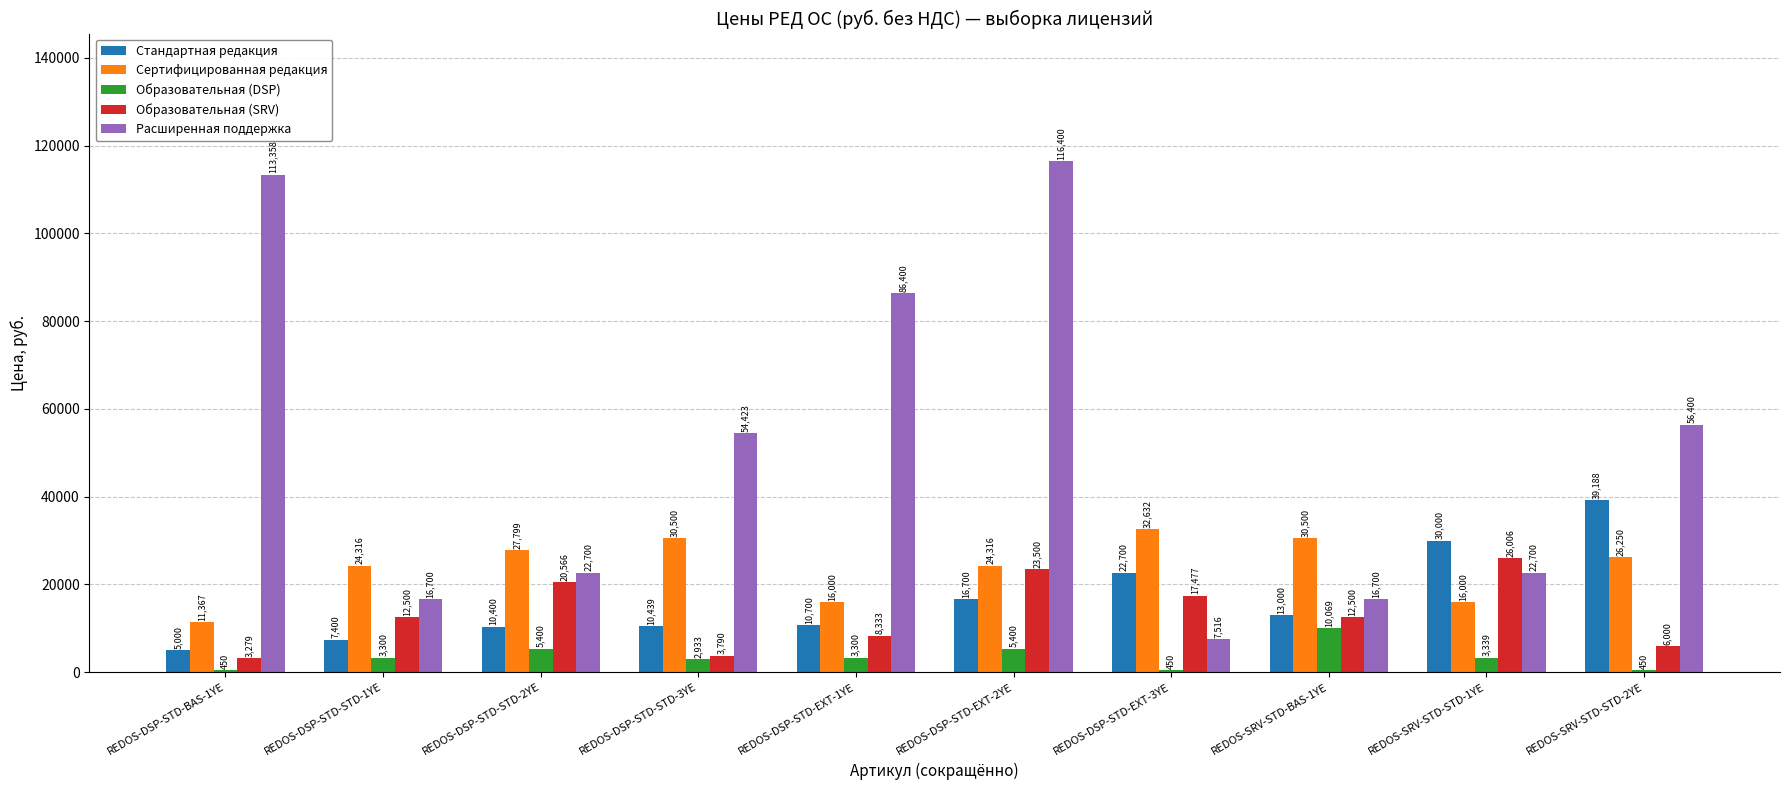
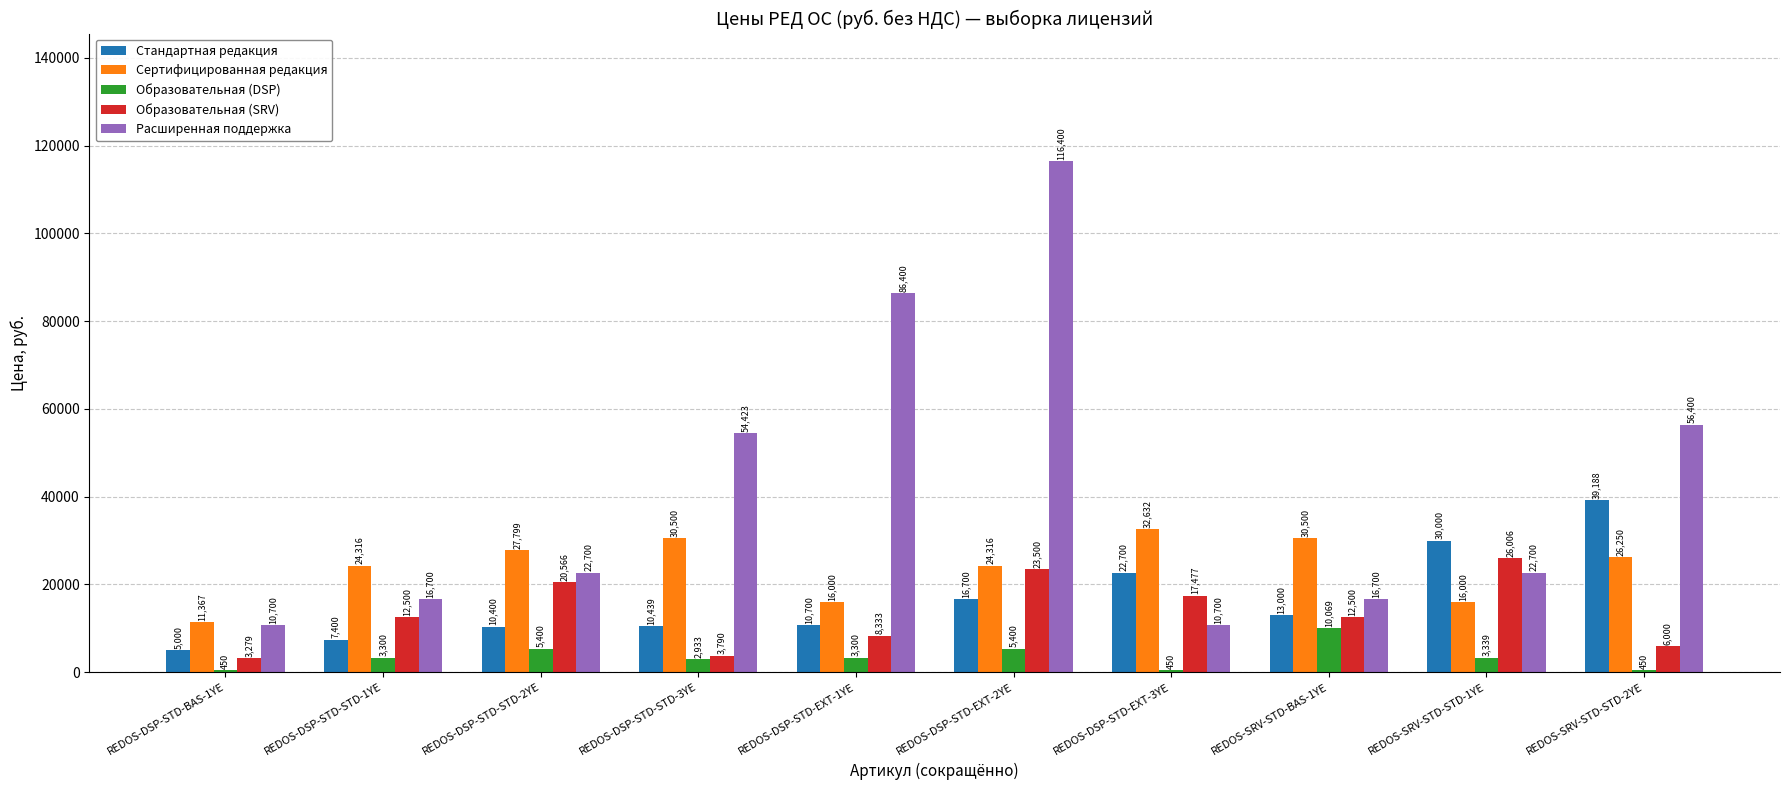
  {
    "Стандартная редакция": {
      "REDOS-DSP-STD-BAS-1YE": "5,000",
      "REDOS-DSP-STD-STD-1YE": "7,400",
      "REDOS-DSP-STD-STD-2YE": "10,400",
      "REDOS-DSP-STD-STD-3YE": "10,439",
      "REDOS-DSP-STD-EXT-1YE": "10,700",
      "REDOS-DSP-STD-EXT-2YE": "16,700",
      "REDOS-DSP-STD-EXT-3YE": "22,700",
      "REDOS-SRV-STD-BAS-1YE": "13,000",
      "REDOS-SRV-STD-STD-1YE": "30,000",
      "REDOS-SRV-STD-STD-2YE": "39,188"
    },
    "Сертифицированная редакция": {
      "REDOS-DSP-STD-BAS-1YE": "11,367",
      "REDOS-DSP-STD-STD-1YE": "24,316",
      "REDOS-DSP-STD-STD-2YE": "27,799",
      "REDOS-DSP-STD-STD-3YE": "30,500",
      "REDOS-DSP-STD-EXT-1YE": "16,000",
      "REDOS-DSP-STD-EXT-2YE": "24,316",
      "REDOS-DSP-STD-EXT-3YE": "32,632",
      "REDOS-SRV-STD-BAS-1YE": "30,500",
      "REDOS-SRV-STD-STD-1YE": "16,000",
      "REDOS-SRV-STD-STD-2YE": "26,250"
    },
    "Образовательная (DSP)": {
      "REDOS-DSP-STD-BAS-1YE": "450",
      "REDOS-DSP-STD-STD-1YE": "3,300",
      "REDOS-DSP-STD-STD-2YE": "5,400",
      "REDOS-DSP-STD-STD-3YE": "2,933",
      "REDOS-DSP-STD-EXT-1YE": "3,300",
      "REDOS-DSP-STD-EXT-2YE": "5,400",
      "REDOS-DSP-STD-EXT-3YE": "450",
      "REDOS-SRV-STD-BAS-1YE": "10,069",
      "REDOS-SRV-STD-STD-1YE": "3,339",
      "REDOS-SRV-STD-STD-2YE": "450"
    },
    "Образовательная (SRV)": {
      "REDOS-DSP-STD-BAS-1YE": "3,279",
      "REDOS-DSP-STD-STD-1YE": "12,500",
      "REDOS-DSP-STD-STD-2YE": "20,566",
      "REDOS-DSP-STD-STD-3YE": "3,790",
      "REDOS-DSP-STD-EXT-1YE": "8,333",
      "REDOS-DSP-STD-EXT-2YE": "23,500",
      "REDOS-DSP-STD-EXT-3YE": "17,477",
      "REDOS-SRV-STD-BAS-1YE": "12,500",
      "REDOS-SRV-STD-STD-1YE": "26,006",
      "REDOS-SRV-STD-STD-2YE": "6,000"
    },
    "Расширенная поддержка": {
-     "REDOS-DSP-STD-BAS-1YE": "113,358",
+     "REDOS-DSP-STD-BAS-1YE": "10,700",
      "REDOS-DSP-STD-STD-1YE": "16,700",
      "REDOS-DSP-STD-STD-2YE": "22,700",
      "REDOS-DSP-STD-STD-3YE": "54,423",
      "REDOS-DSP-STD-EXT-1YE": "86,400",
      "REDOS-DSP-STD-EXT-2YE": "116,400",
-     "REDOS-DSP-STD-EXT-3YE": "7,516",
+     "REDOS-DSP-STD-EXT-3YE": "10,700",
      "REDOS-SRV-STD-BAS-1YE": "16,700",
      "REDOS-SRV-STD-STD-1YE": "22,700",
      "REDOS-SRV-STD-STD-2YE": "56,400"
    }
  }
